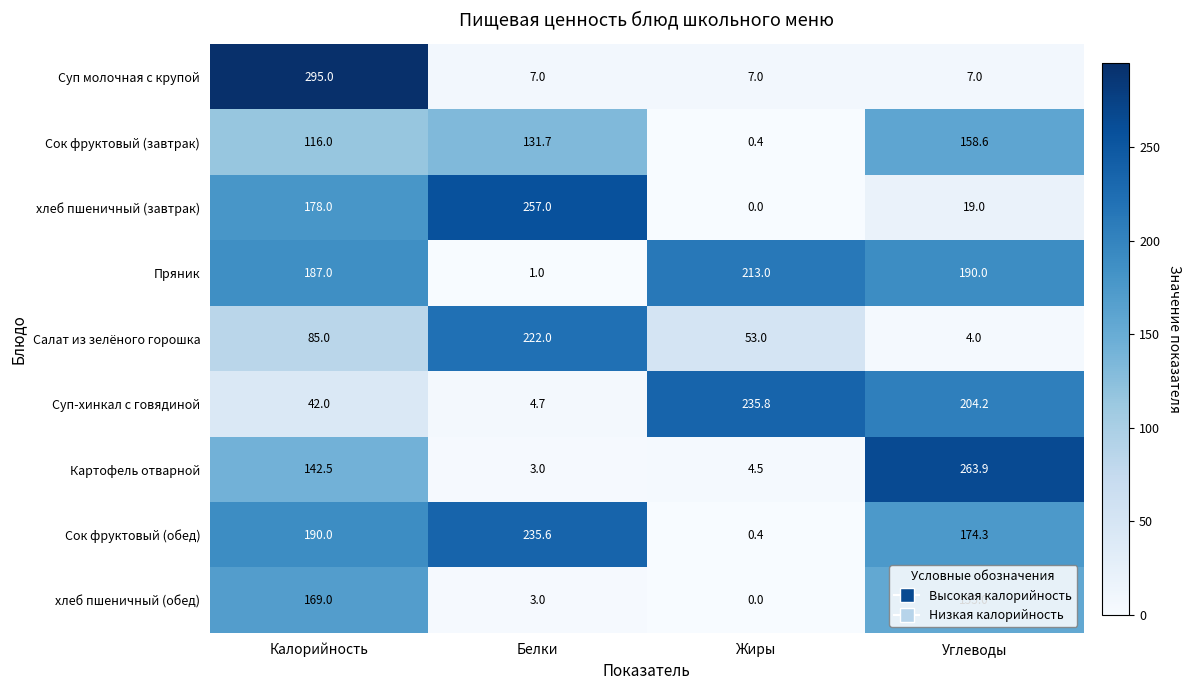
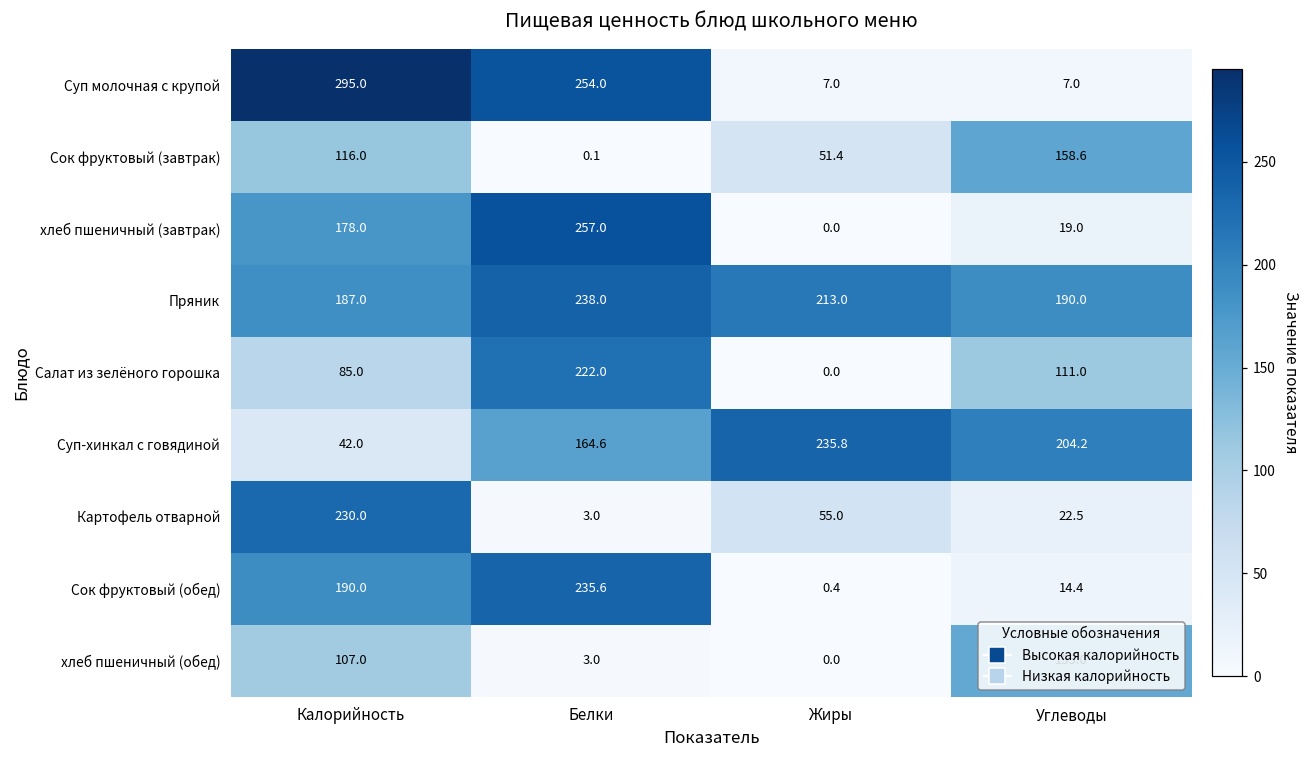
  {
    "Суп молочная с крупой": {
      "Калорийность": 295.0,
-     "Белки": 7.0,
+     "Белки": 254.0,
      "Жиры": 7.0,
      "Углеводы": 7.0
    },
    "Сок фруктовый (завтрак)": {
      "Калорийность": 116.0,
-     "Белки": 131.7,
-     "Жиры": 0.4,
+     "Белки": 0.1,
+     "Жиры": 51.4,
      "Углеводы": 158.6
    },
    "хлеб пшеничный (завтрак)": {
      "Калорийность": 178.0,
      "Белки": 257.0,
      "Жиры": 0.0,
      "Углеводы": 19.0
    },
    "Пряник": {
      "Калорийность": 187.0,
-     "Белки": 1.0,
+     "Белки": 238.0,
      "Жиры": 213.0,
      "Углеводы": 190.0
    },
    "Салат из зелёного горошка": {
      "Калорийность": 85.0,
      "Белки": 222.0,
-     "Жиры": 53.0,
-     "Углеводы": 4.0
+     "Жиры": 0.0,
+     "Углеводы": 111.0
    },
    "Суп-хинкал с говядиной": {
      "Калорийность": 42.0,
-     "Белки": 4.7,
+     "Белки": 164.6,
      "Жиры": 235.8,
      "Углеводы": 204.2
    },
    "Картофель отварной": {
-     "Калорийность": 142.5,
+     "Калорийность": 230.0,
      "Белки": 3.0,
-     "Жиры": 4.5,
-     "Углеводы": 263.9
+     "Жиры": 55.0,
+     "Углеводы": 22.5
    },
    "Сок фруктовый (обед)": {
      "Калорийность": 190.0,
      "Белки": 235.6,
      "Жиры": 0.4,
-     "Углеводы": 174.3
+     "Углеводы": 14.4
    },
    "хлеб пшеничный (обед)": {
-     "Калорийность": 169.0,
+     "Калорийность": 107.0,
      "Белки": 3.0,
      "Жиры": 0.0
    }
  }
